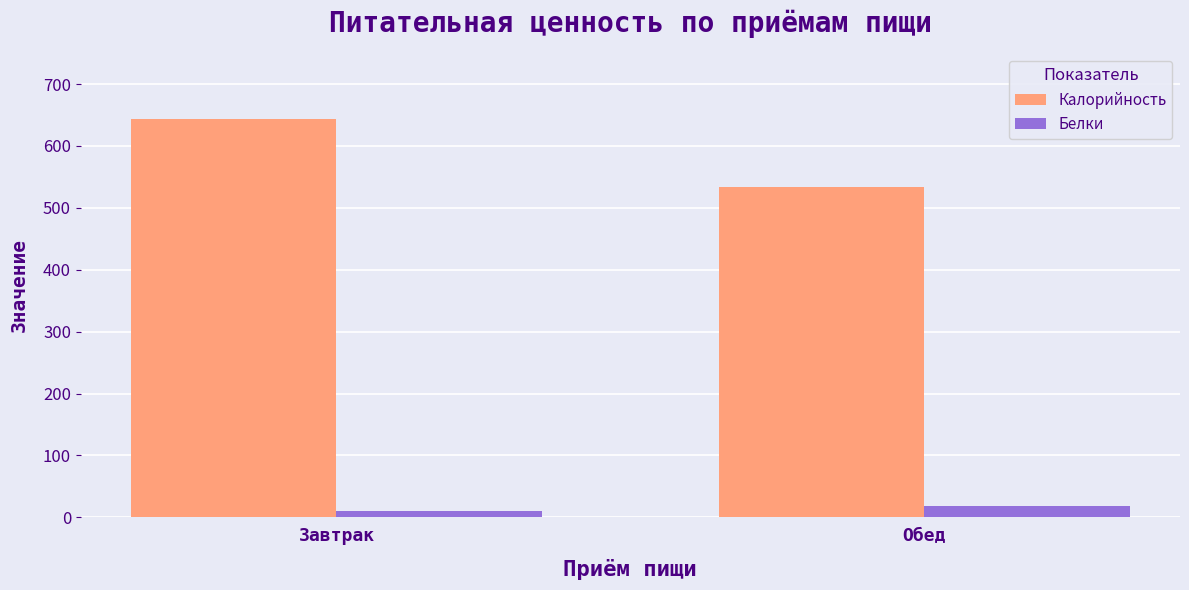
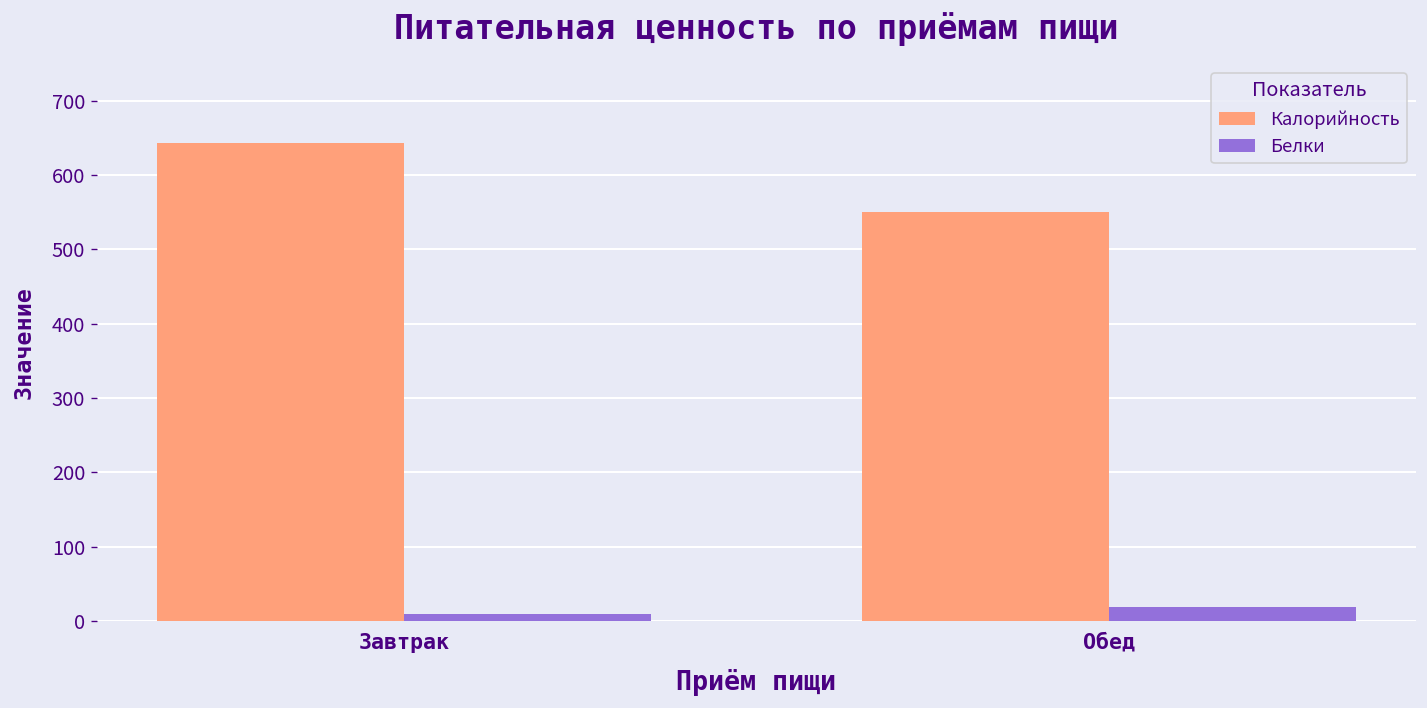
  {
    "Калорийность": {
      "Завтрак": 640,
-     "Обед": 530
+     "Обед": 550
    },
    "Белки": {
      "Завтрак": 10,
      "Обед": 20
    }
  }
